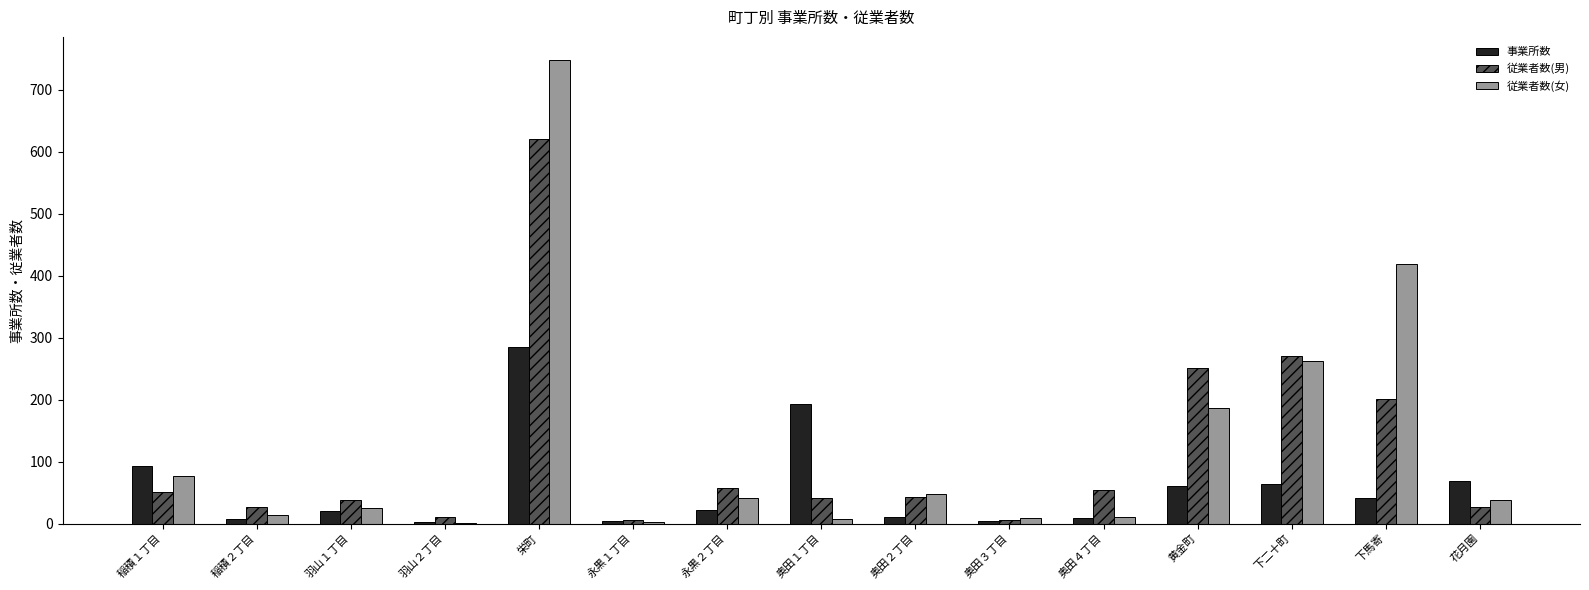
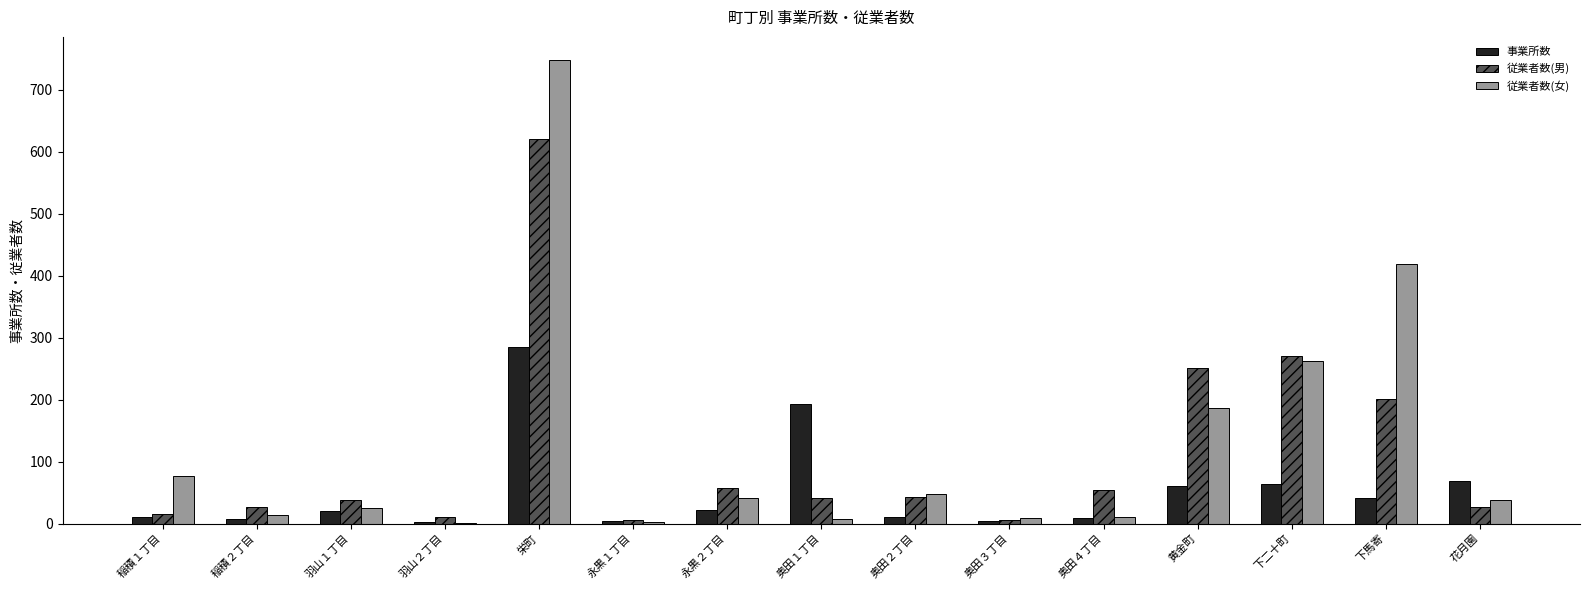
  {
    "事業所数": {
-     "稲積１丁目": 90,
+     "稲積１丁目": 10,
      "稲積２丁目": 10,
      "羽山１丁目": 20,
      "栄町": 290,
      "永黒１丁目": 10,
      "永黒２丁目": 20,
      "奥田１丁目": 190,
      "奥田２丁目": 10,
      "奥田４丁目": 10,
      "黄金町": 60,
      "下二十町": 60,
      "下馬寄": 40,
      "花月園": 70
    },
    "従業者数(男)": {
-     "稲積１丁目": 50,
+     "稲積１丁目": 20,
      "稲積２丁目": 30,
      "羽山１丁目": 40,
      "羽山２丁目": 10,
      "栄町": 620,
      "永黒１丁目": 10,
      "永黒２丁目": 60,
      "奥田１丁目": 40,
      "奥田２丁目": 40,
      "奥田３丁目": 10,
      "奥田４丁目": 50,
      "黄金町": 250,
      "下二十町": 270,
      "下馬寄": 200,
      "花月園": 30
    },
    "従業者数(女)": {
      "稲積１丁目": 80,
      "稲積２丁目": 10,
      "羽山１丁目": 30,
      "栄町": 750,
      "永黒２丁目": 40,
      "奥田１丁目": 10,
      "奥田２丁目": 50,
      "奥田３丁目": 10,
      "奥田４丁目": 10,
      "黄金町": 190,
      "下二十町": 260,
      "下馬寄": 420,
      "花月園": 40
    }
  }
